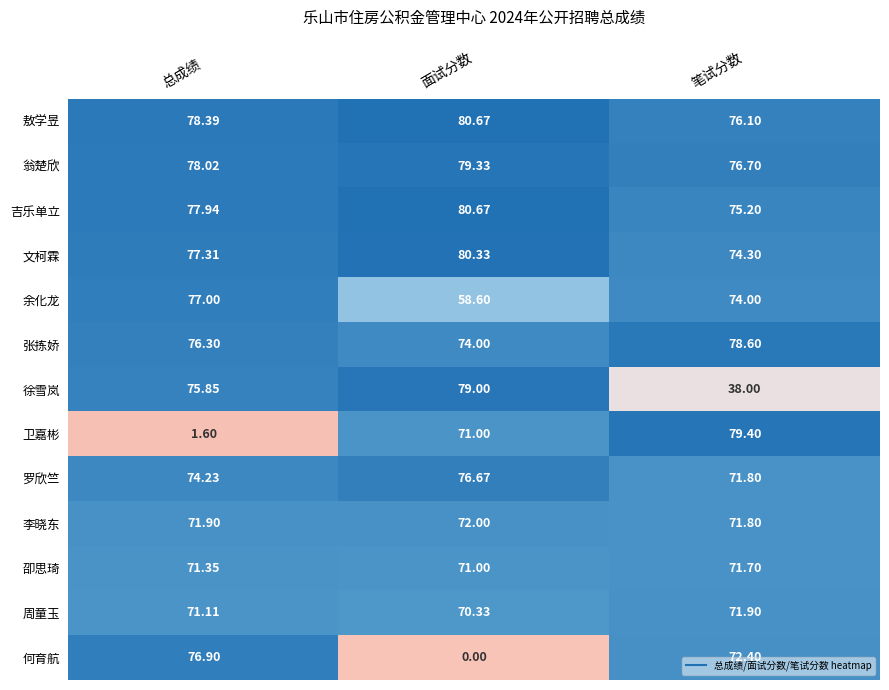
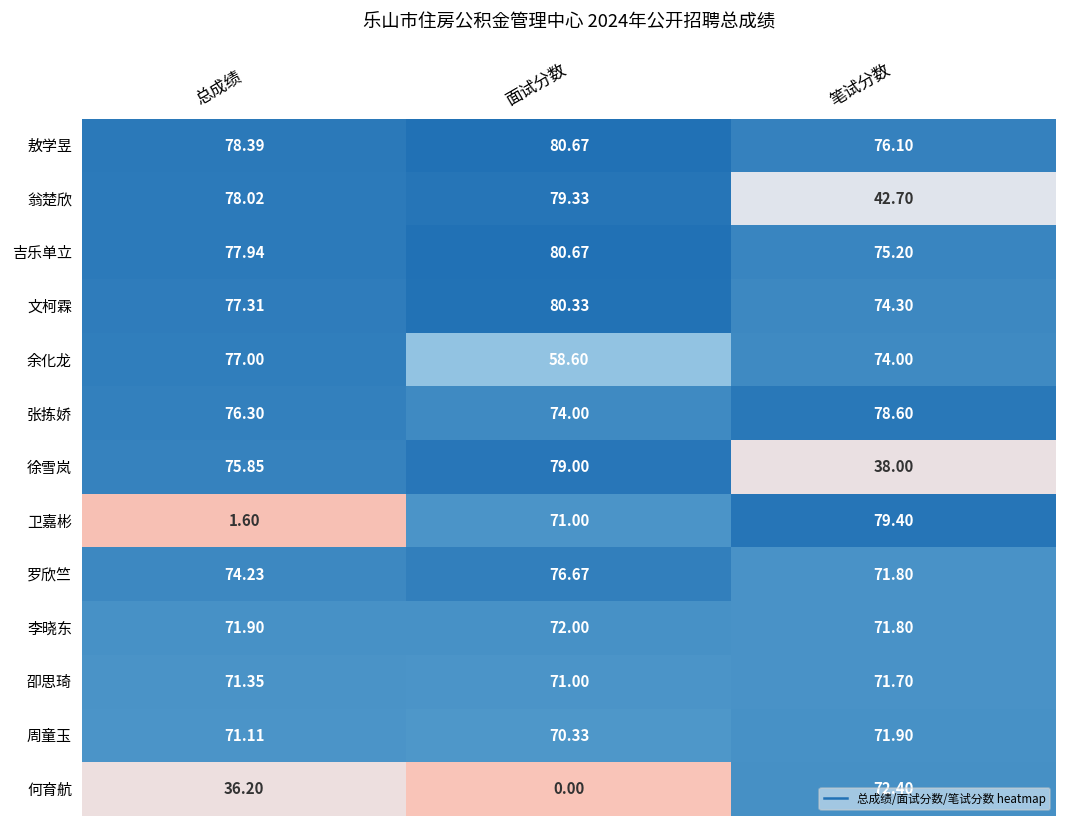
  {
    "敖学昱": {
      "总成绩": 78.39,
      "面试分数": 80.67,
      "笔试分数": 76.10
    },
    "翁楚欣": {
      "总成绩": 78.02,
      "面试分数": 79.33,
-     "笔试分数": 76.70
+     "笔试分数": 42.70
    },
    "吉乐单立": {
      "总成绩": 77.94,
      "面试分数": 80.67,
      "笔试分数": 75.20
    },
    "文柯霖": {
      "总成绩": 77.31,
      "面试分数": 80.33,
      "笔试分数": 74.30
    },
    "余化龙": {
      "总成绩": 77.00,
      "面试分数": 58.60,
      "笔试分数": 74.00
    },
    "张拣娇": {
      "总成绩": 76.30,
      "面试分数": 74.00,
      "笔试分数": 78.60
    },
    "徐雪岚": {
      "总成绩": 75.85,
      "面试分数": 79.00,
      "笔试分数": 38.00
    },
    "卫嘉彬": {
      "总成绩": 1.60,
      "面试分数": 71.00,
      "笔试分数": 79.40
    },
    "罗欣竺": {
      "总成绩": 74.23,
      "面试分数": 76.67,
      "笔试分数": 71.80
    },
    "李晓东": {
      "总成绩": 71.90,
      "面试分数": 72.00,
      "笔试分数": 71.80
    },
    "卲思琦": {
      "总成绩": 71.35,
      "面试分数": 71.00,
      "笔试分数": 71.70
    },
    "周童玉": {
      "总成绩": 71.11,
      "面试分数": 70.33,
      "笔试分数": 71.90
    },
    "何育航": {
-     "总成绩": 76.90,
+     "总成绩": 36.20,
      "面试分数": 0.00
    }
  }
